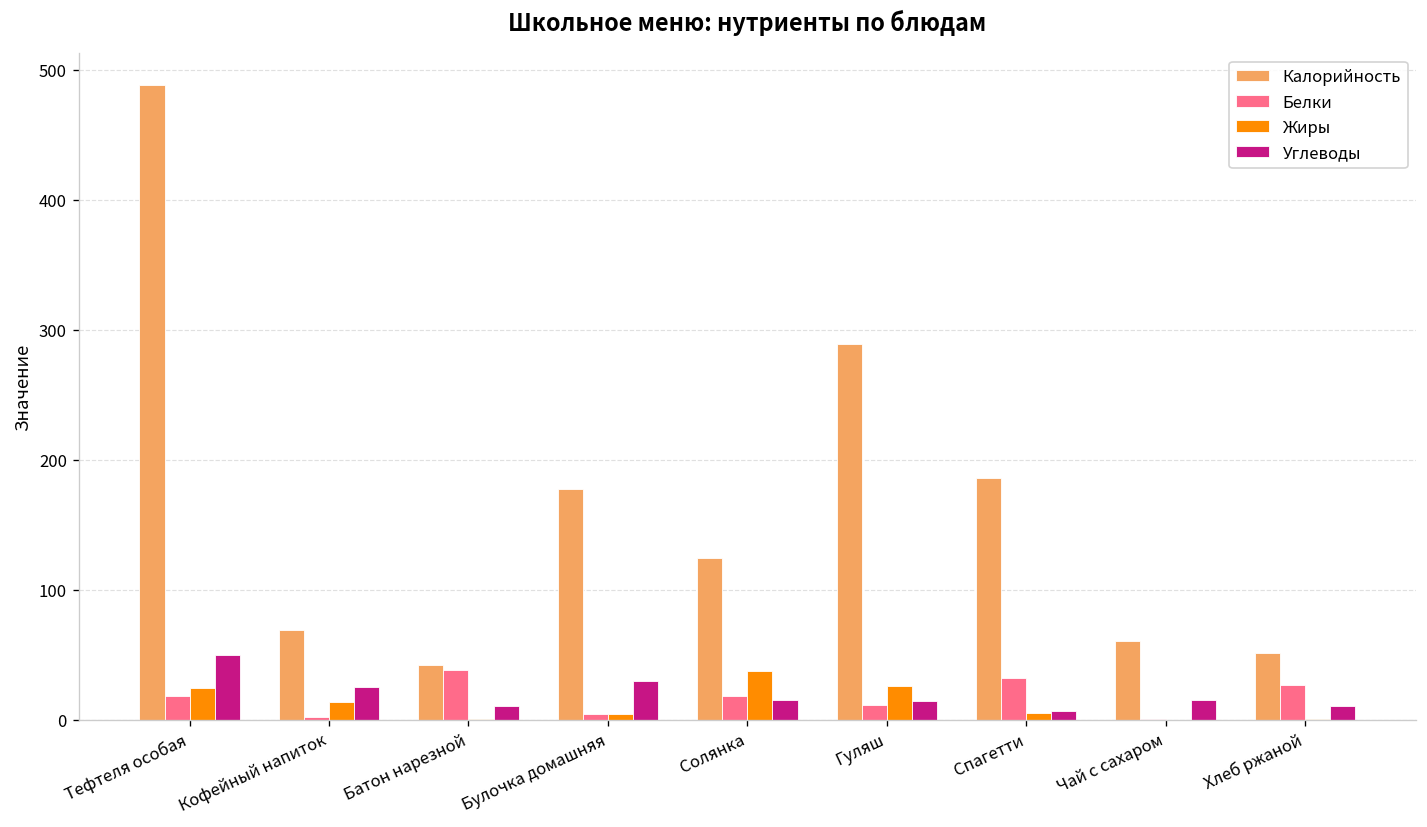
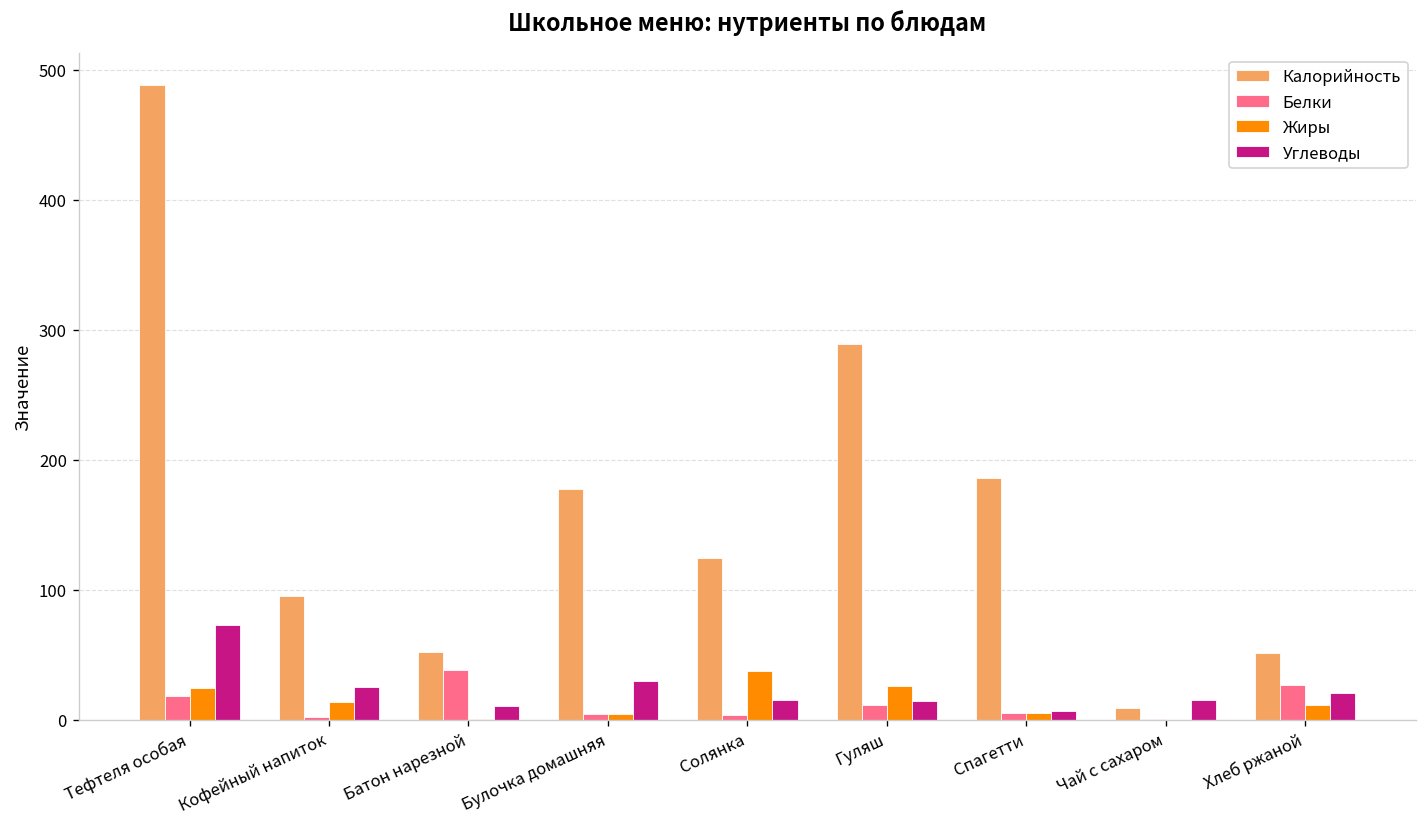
  {
    "Калорийность": {
      "Тефтеля особая": 488,
-     "Кофейный напиток": 69,
-     "Батон нарезной": 42,
+     "Кофейный напиток": 95,
+     "Батон нарезной": 52,
      "Булочка домашняя": 177,
      "Солянка": 124,
      "Гуляш": 289,
      "Спагетти": 186,
-     "Чай с сахаром": 60,
+     "Чай с сахаром": 9,
      "Хлеб ржаной": 51
    },
    "Белки": {
      "Тефтеля особая": 18,
      "Батон нарезной": 38,
      "Булочка домашняя": 4,
-     "Солянка": 18,
+     "Солянка": 3,
      "Гуляш": 11,
-     "Спагетти": 32,
+     "Спагетти": 5,
      "Хлеб ржаной": 27
    },
    "Жиры": {
      "Тефтеля особая": 24,
      "Кофейный напиток": 14,
      "Булочка домашняя": 5,
      "Солянка": 38,
      "Гуляш": 26,
      "Спагетти": 5,
      "Чай с сахаром": 0,
-     "Хлеб ржаной": 0
+     "Хлеб ржаной": 11
    },
    "Углеводы": {
-     "Тефтеля особая": 50,
+     "Тефтеля особая": 73,
      "Кофейный напиток": 25,
      "Батон нарезной": 10,
      "Булочка домашняя": 30,
      "Солянка": 15,
      "Гуляш": 14,
      "Спагетти": 7,
      "Чай с сахаром": 15,
-     "Хлеб ржаной": 11
+     "Хлеб ржаной": 20
    }
  }
